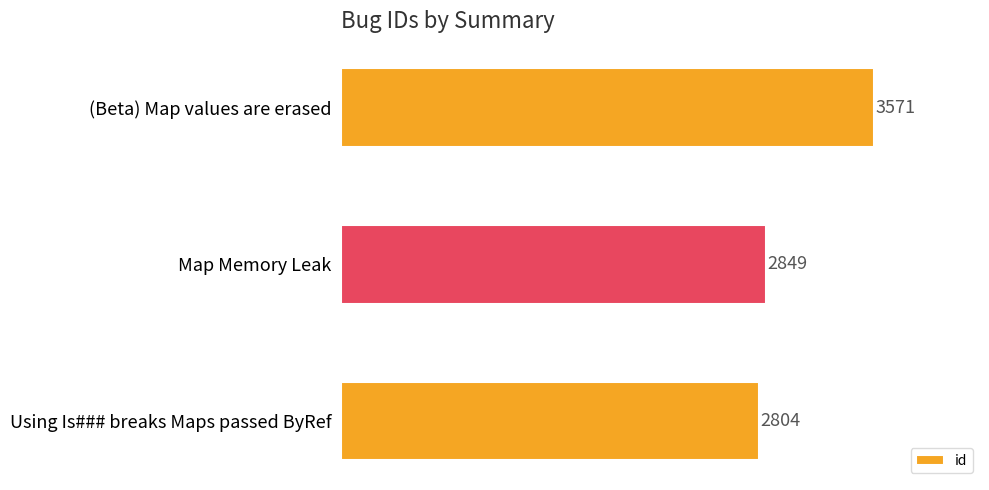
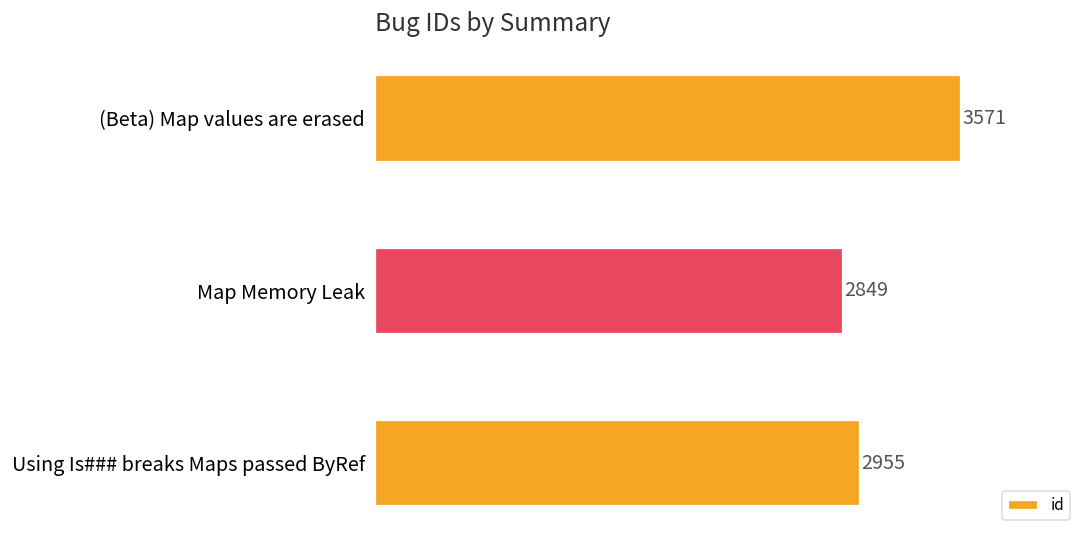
  {
    "(Beta) Map values are erased": 3571,
    "Map Memory Leak": 2849,
-   "Using Is### breaks Maps passed ByRef": 2804
+   "Using Is### breaks Maps passed ByRef": 2955
  }
